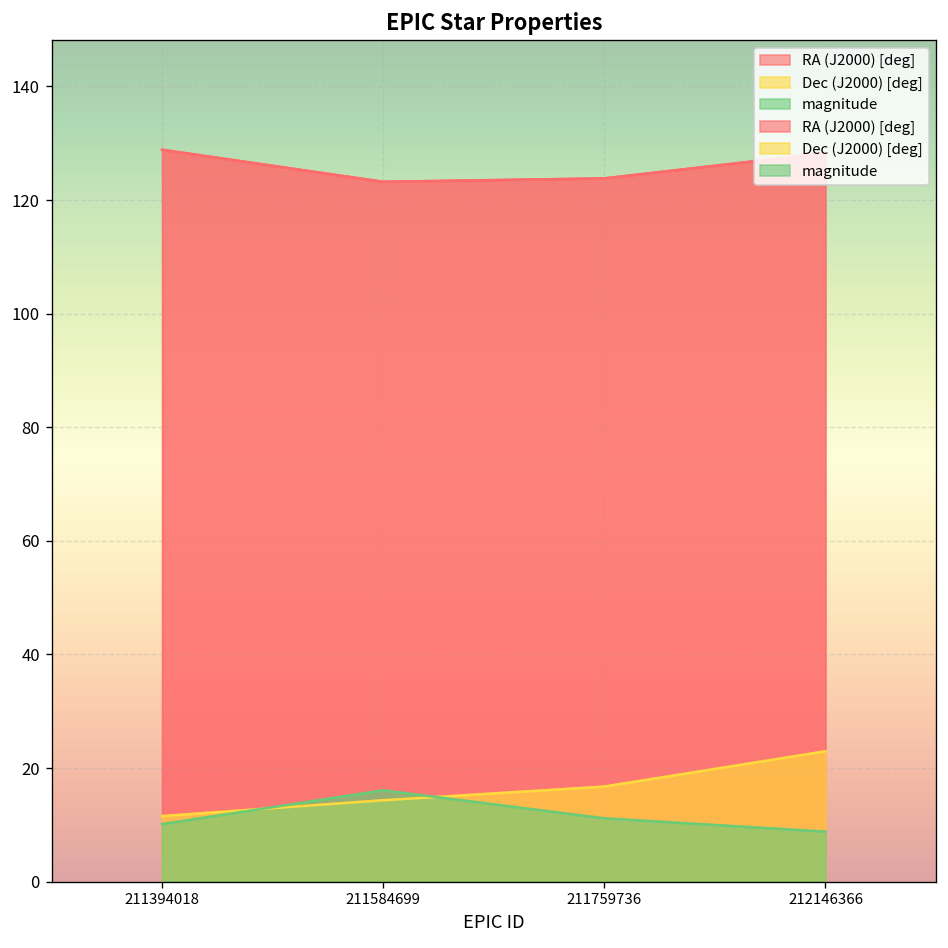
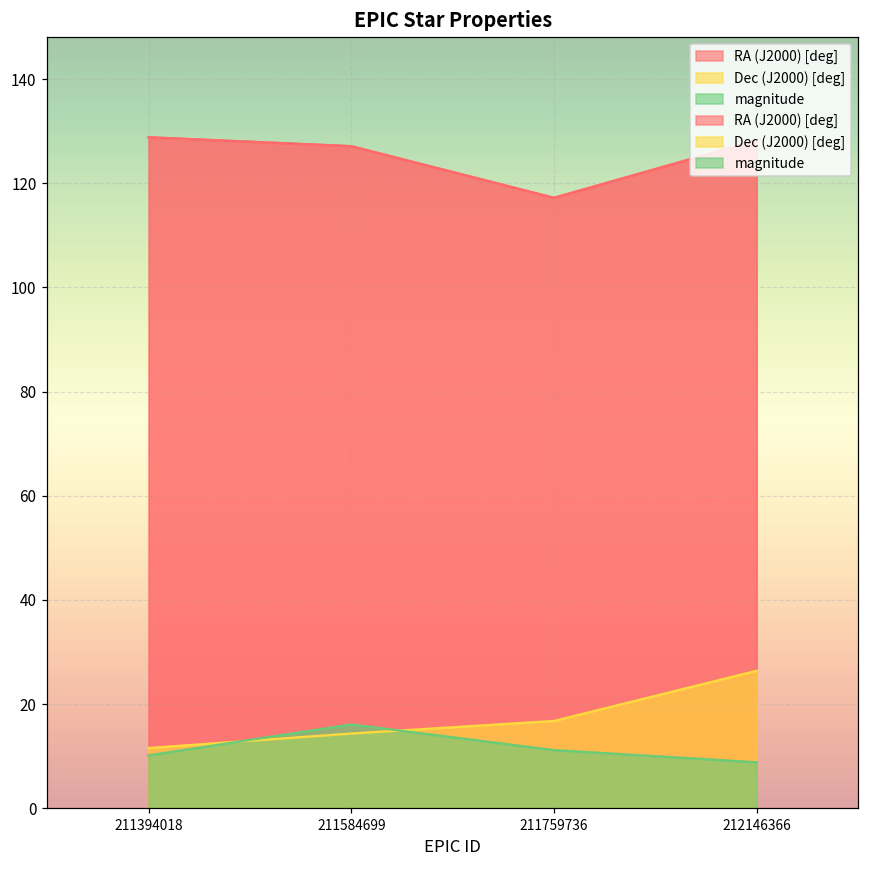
  {
    "RA (J2000) [deg]": {
      "211394018": 129,
-     "211584699": 123,
-     "211759736": 124
+     "211584699": 127,
+     "211759736": 117
    },
    "Dec (J2000) [deg]": {
      "211394018": 12,
      "211584699": 14,
      "211759736": 17,
-     "212146366": 23
+     "212146366": 26
    },
    "magnitude": {
      "211394018": 10,
      "211584699": 16,
      "211759736": 11,
      "212146366": 9
    }
  }
